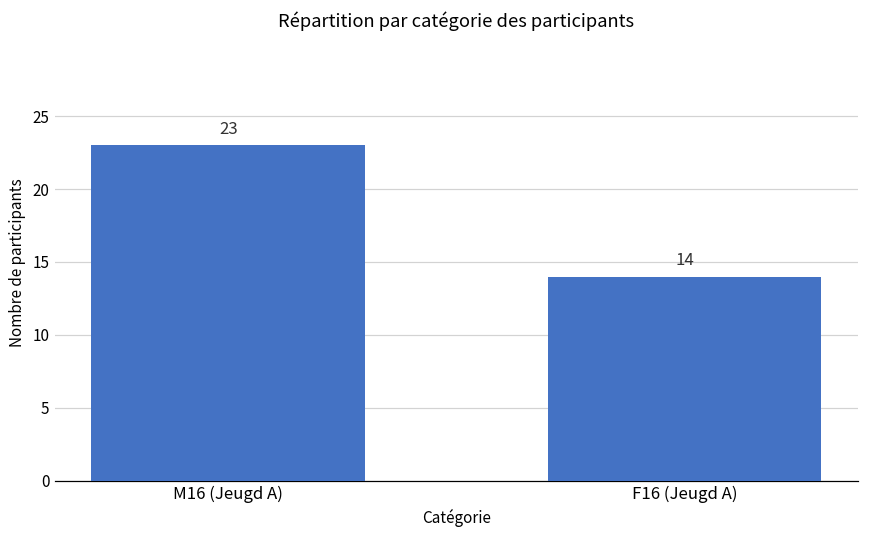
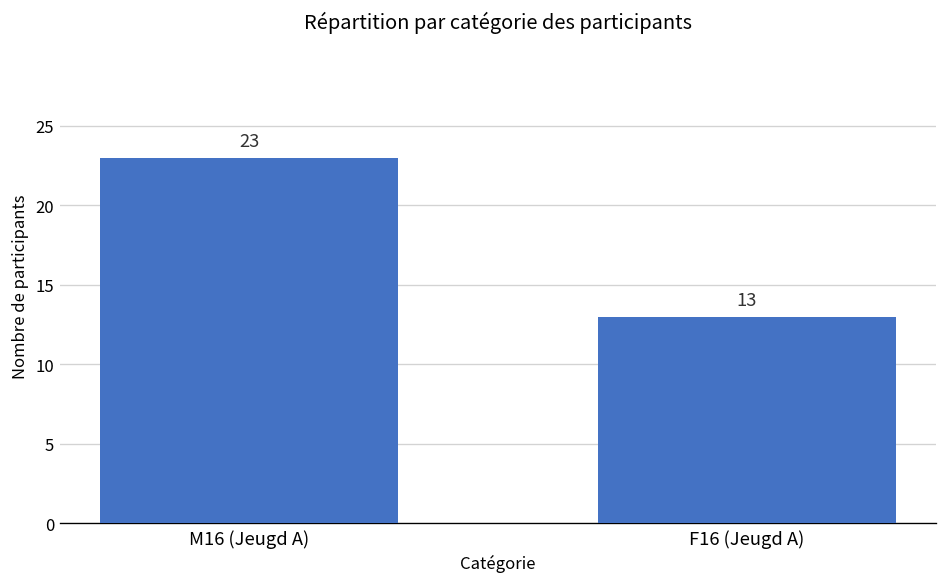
  {
    "M16 (Jeugd A)": 23,
-   "F16 (Jeugd A)": 14
+   "F16 (Jeugd A)": 13
  }
